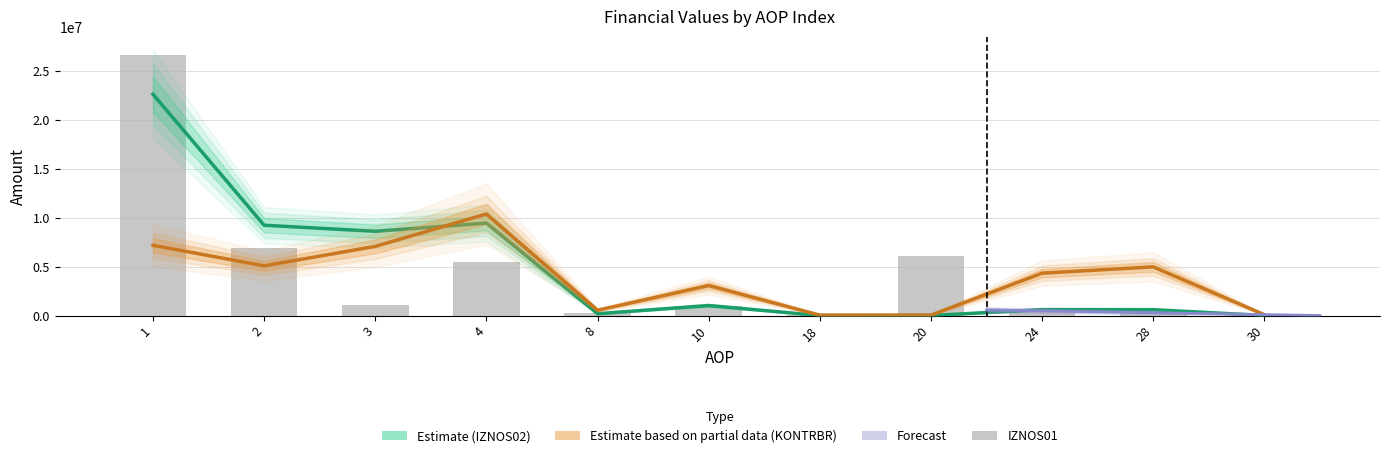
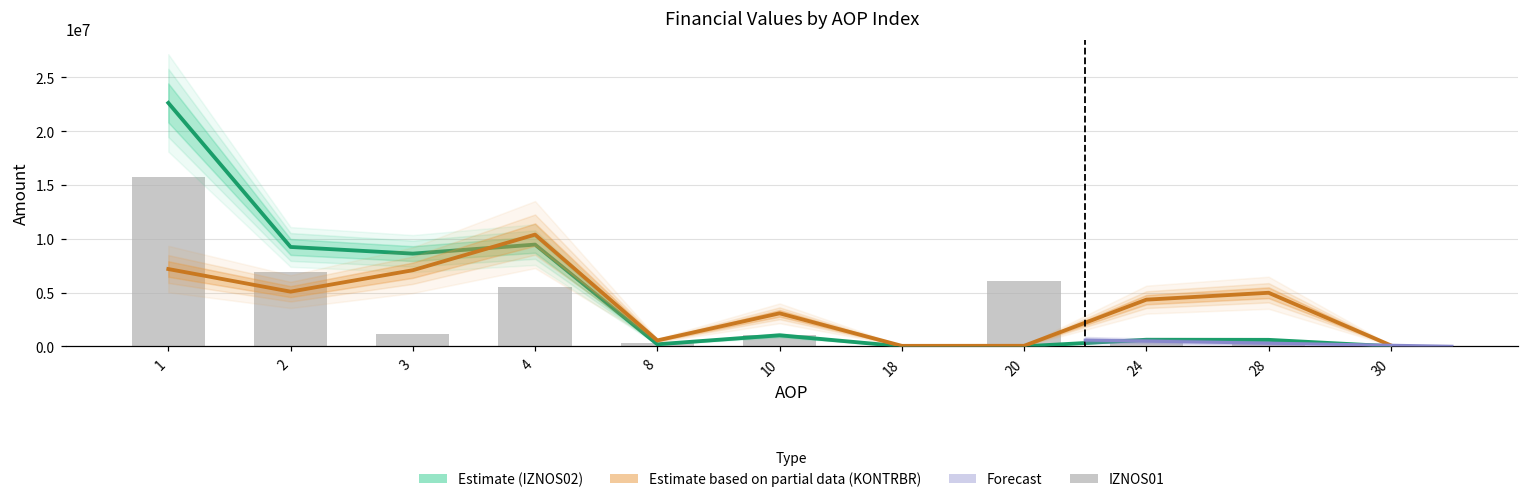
  {
    "IZNOS01": {
-     "1": 27000000,
+     "1": 16000000,
      "2": 7000000,
      "3": 1000000,
      "4": 6000000,
      "8": 0,
      "10": 1000000,
      "20": 6000000,
      "24": 1000000,
      "28": 1000000
    }
  }
